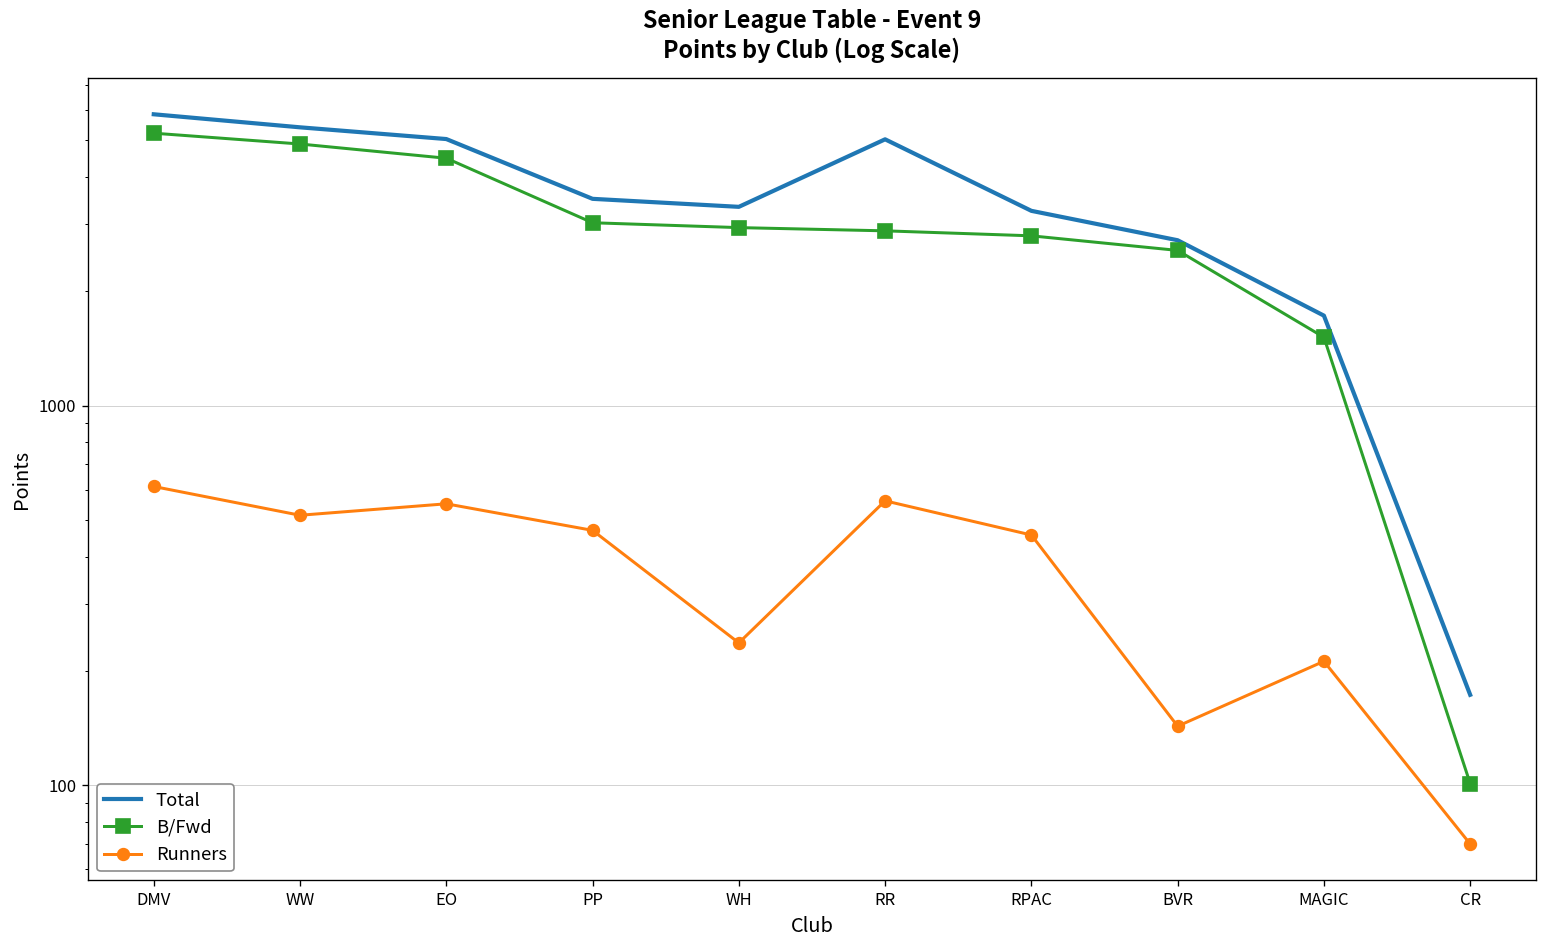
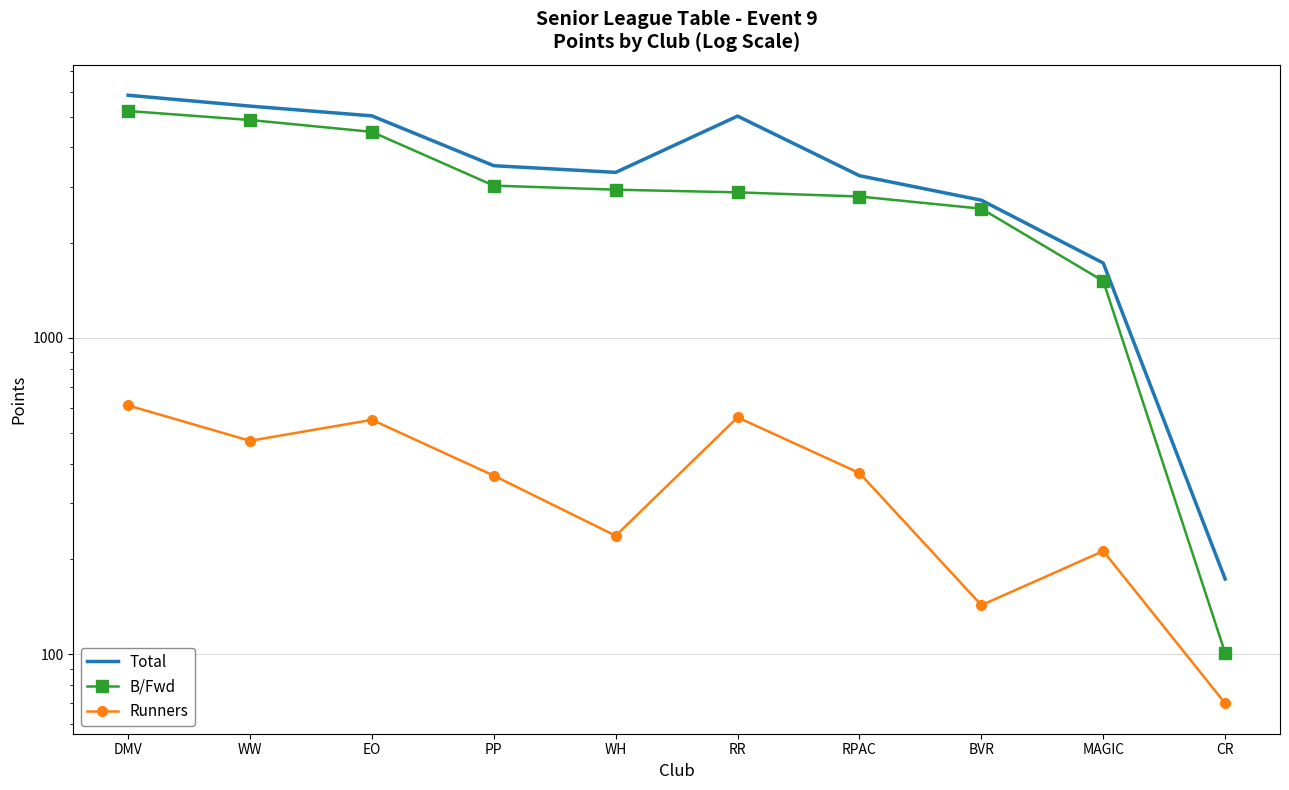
  {
    "Total": {
      "DMV": 5900,
      "WW": 5400,
      "EO": 5000,
      "PP": 3500,
      "WH": 3300,
      "RR": 5000,
      "RPAC": 3300,
      "BVR": 2700,
      "MAGIC": 1700,
      "CR": 170
    },
    "B/Fwd": {
      "DMV": 5200,
      "WW": 4900,
      "EO": 4500,
      "PP": 3000,
      "WH": 2900,
      "RR": 2900,
      "RPAC": 2800,
      "BVR": 2600,
      "MAGIC": 1500,
      "CR": 101
    },
    "Runners": {
      "DMV": 610,
-     "WW": 510,
+     "WW": 470,
      "EO": 550,
-     "PP": 470,
+     "PP": 370,
      "WH": 240,
      "RR": 560,
-     "RPAC": 460,
+     "RPAC": 370,
      "BVR": 140,
      "MAGIC": 210,
      "CR": 70
    }
  }
